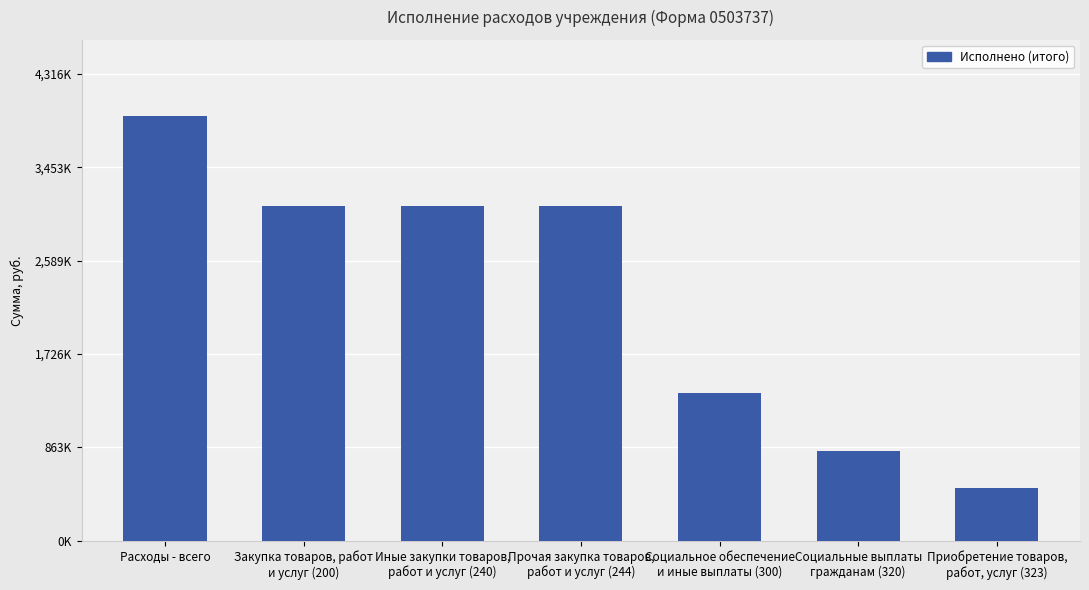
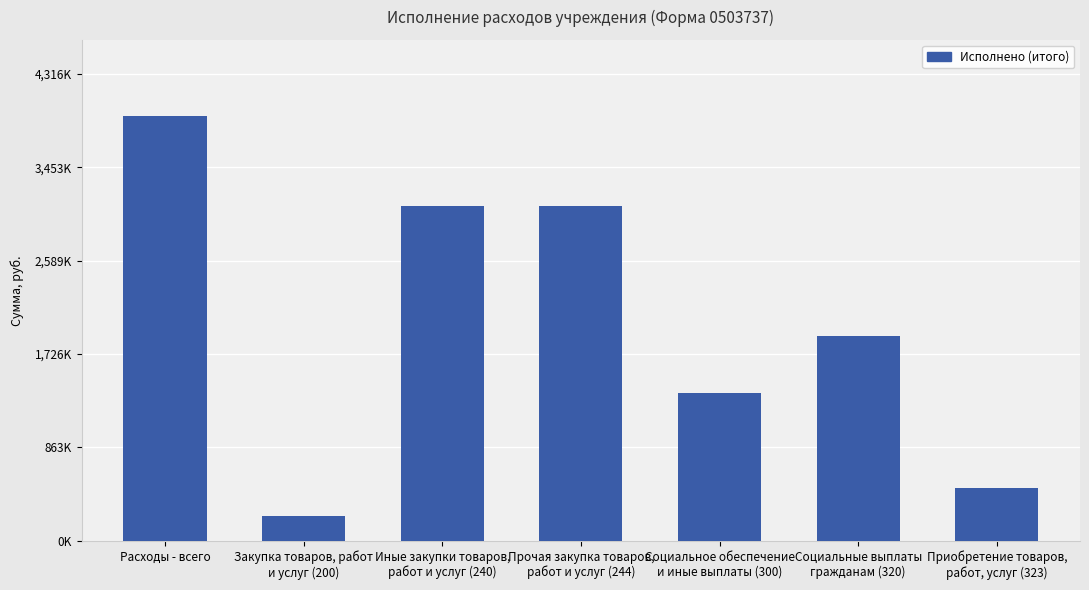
  {
    "Расходы - всего": "3,920,000",
-   "Закупка товаров, работ и услуг (200)": "3,090,000",
+   "Закупка товаров, работ и услуг (200)": "230,000",
    "Иные закупки товаров, работ и услуг (240)": "3,090,000",
    "Прочая закупка товаров, работ и услуг (244)": "3,090,000",
    "Социальное обеспечение и иные выплаты (300)": "1,370,000",
-   "Социальные выплаты гражданам (320)": "830,000",
+   "Социальные выплаты гражданам (320)": "1,890,000",
    "Приобретение товаров, работ, услуг (323)": "480,000"
  }
